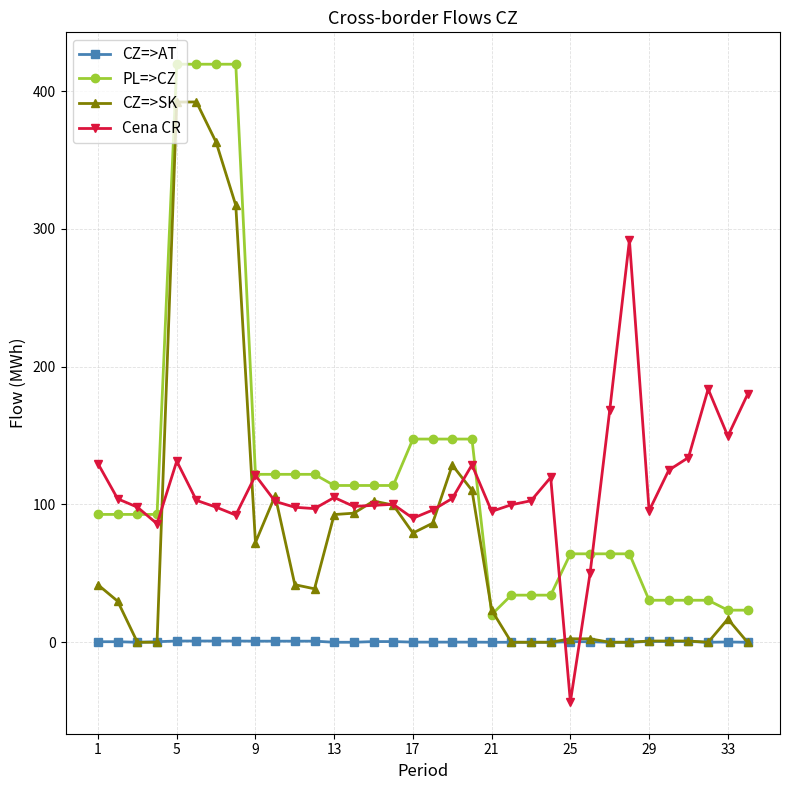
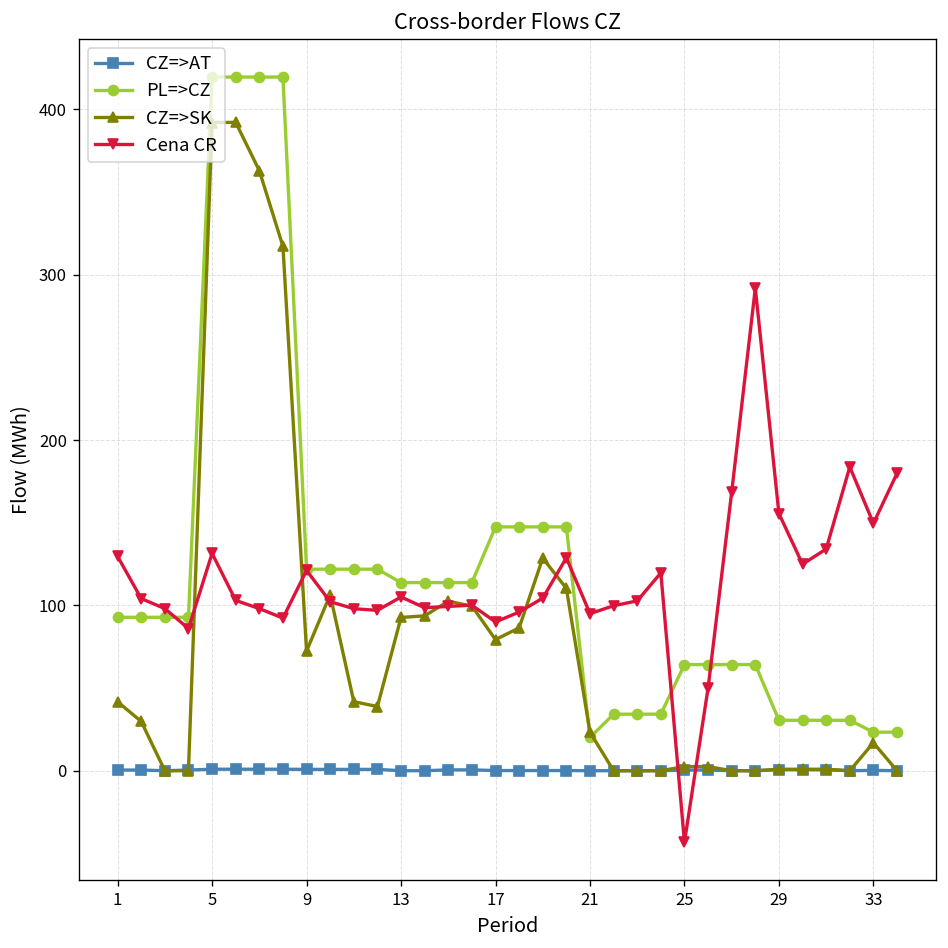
  {
    "CZ=>AT": {
      "1": 0,
      "5": 1,
      "9": 1,
      "13": 0,
      "17": 0,
      "21": 0,
      "25": 0,
      "33": 0
    },
    "PL=>CZ": {
      "1": 93,
      "13": 114,
      "17": 148,
      "21": 20,
      "25": 64,
      "29": 31,
      "33": 23
    },
    "CZ=>SK": {
      "1": 42,
      "9": 72,
      "13": 93,
      "17": 79,
      "21": 23,
      "25": 3,
      "33": 17
    },
    "Cena CR": {
      "1": 130,
      "5": 131,
      "13": 105,
      "17": 90,
      "21": 95,
      "25": -43,
-     "29": 95,
+     "29": 156,
      "33": 150
    }
  }
